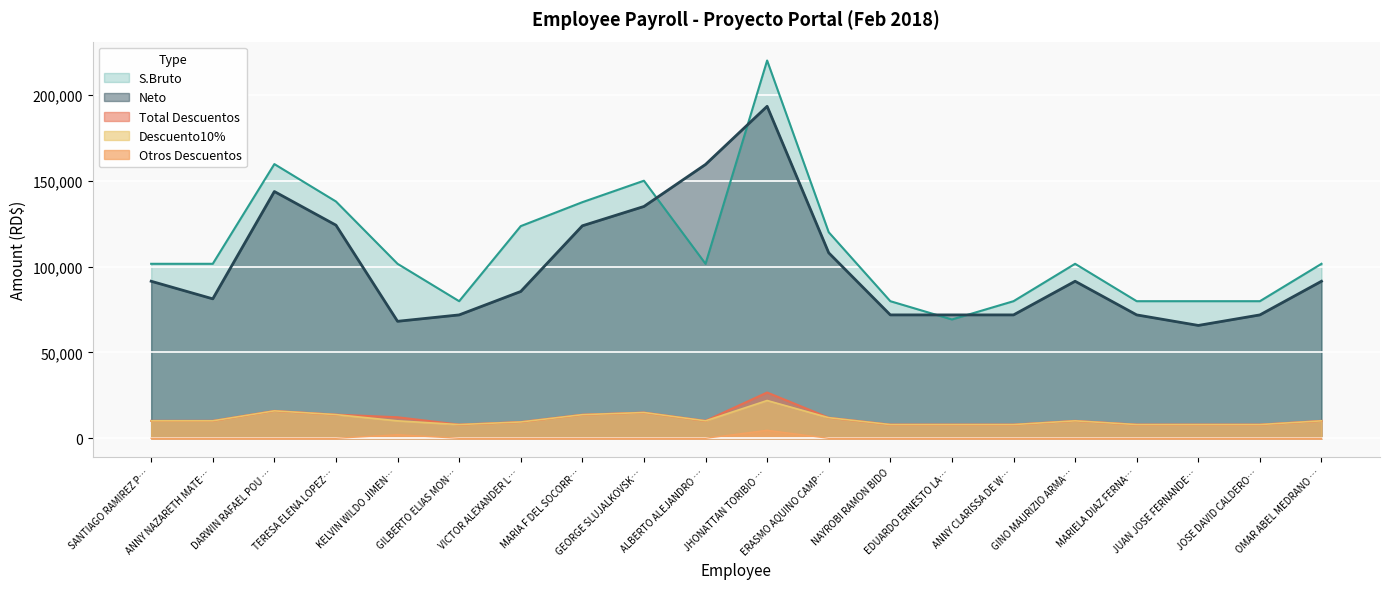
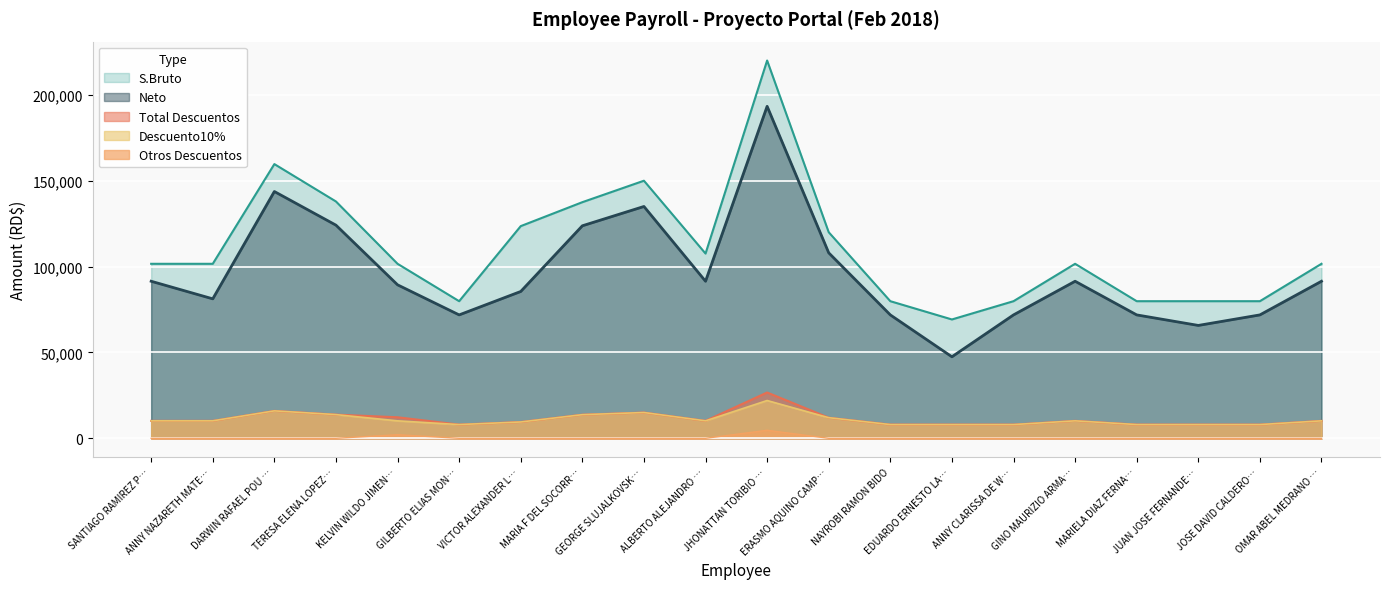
  {
    "S.Bruto": {
      "SANTIAGO RAMIREZ P…": "102,000",
      "ANNY NAZARETH MATE…": "102,000",
      "DARWIN RAFAEL POU …": "160,000",
      "TERESA ELENA LOPEZ…": "138,000",
      "KELVIN WILDO JIMEN…": "102,000",
      "GILBERTO ELIAS MON…": "80,000",
      "VICTOR ALEXANDER L…": "124,000",
      "MARIA F DEL SOCORR…": "138,000",
      "GEORGE SLUJALKOVSK…": "150,000",
-     "ALBERTO ALEJANDRO …": "102,000",
+     "ALBERTO ALEJANDRO …": "108,000",
      "JHONATTAN TORIBIO …": "220,000",
      "ERASMO AQUINO CAMP…": "120,000",
      "NAYROBI RAMON BIDO": "80,000",
      "EDUARDO ERNESTO LA…": "69,000",
      "ANNY CLARISSA DE W…": "80,000",
      "GINO MAURIZIO ARMA…": "102,000",
      "MARIELA DIAZ FERNA…": "80,000",
      "JUAN JOSE FERNANDE…": "80,000",
      "JOSE DAVID CALDERO…": "80,000",
      "OMAR ABEL MEDRANO …": "102,000"
    },
    "Neto": {
      "SANTIAGO RAMIREZ P…": "91,000",
      "ANNY NAZARETH MATE…": "81,000",
      "DARWIN RAFAEL POU …": "144,000",
      "TERESA ELENA LOPEZ…": "124,000",
-     "KELVIN WILDO JIMEN…": "68,000",
+     "KELVIN WILDO JIMEN…": "89,000",
      "GILBERTO ELIAS MON…": "72,000",
      "VICTOR ALEXANDER L…": "86,000",
      "MARIA F DEL SOCORR…": "124,000",
      "GEORGE SLUJALKOVSK…": "135,000",
-     "ALBERTO ALEJANDRO …": "159,000",
+     "ALBERTO ALEJANDRO …": "91,000",
      "JHONATTAN TORIBIO …": "193,000",
      "ERASMO AQUINO CAMP…": "108,000",
      "NAYROBI RAMON BIDO": "72,000",
-     "EDUARDO ERNESTO LA…": "72,000",
+     "EDUARDO ERNESTO LA…": "47,000",
      "ANNY CLARISSA DE W…": "72,000",
      "GINO MAURIZIO ARMA…": "91,000",
      "MARIELA DIAZ FERNA…": "72,000",
      "JUAN JOSE FERNANDE…": "66,000",
      "JOSE DAVID CALDERO…": "72,000",
      "OMAR ABEL MEDRANO …": "91,000"
    }
  }
